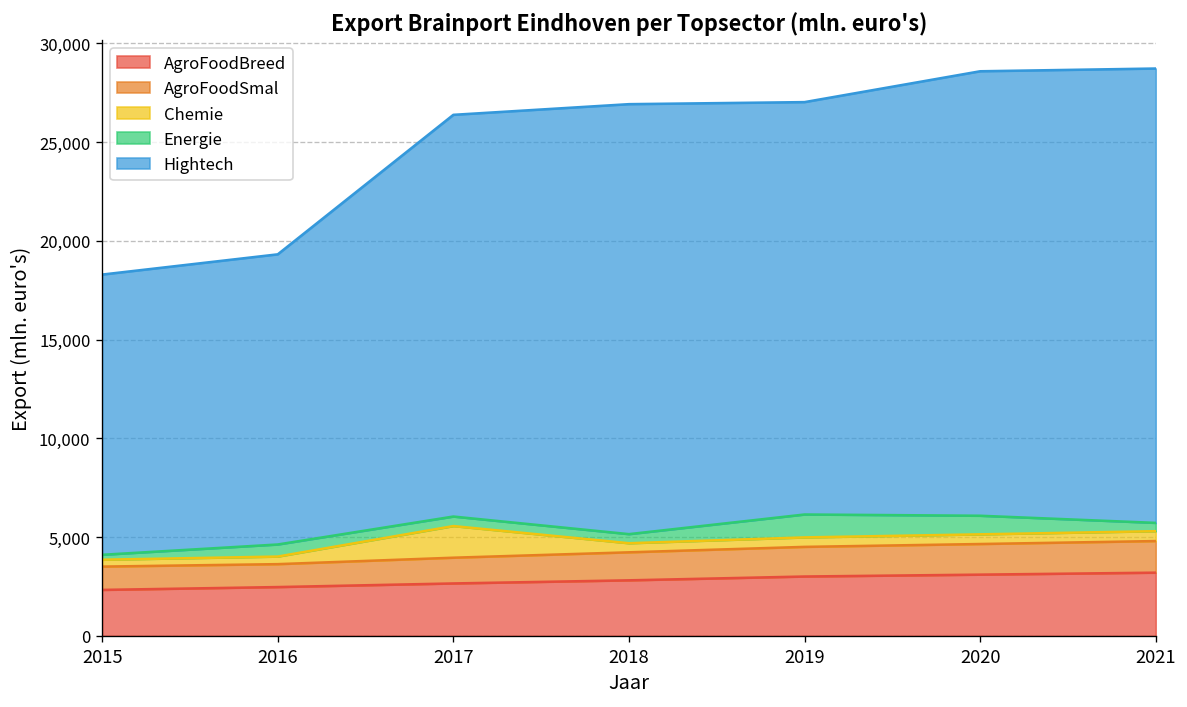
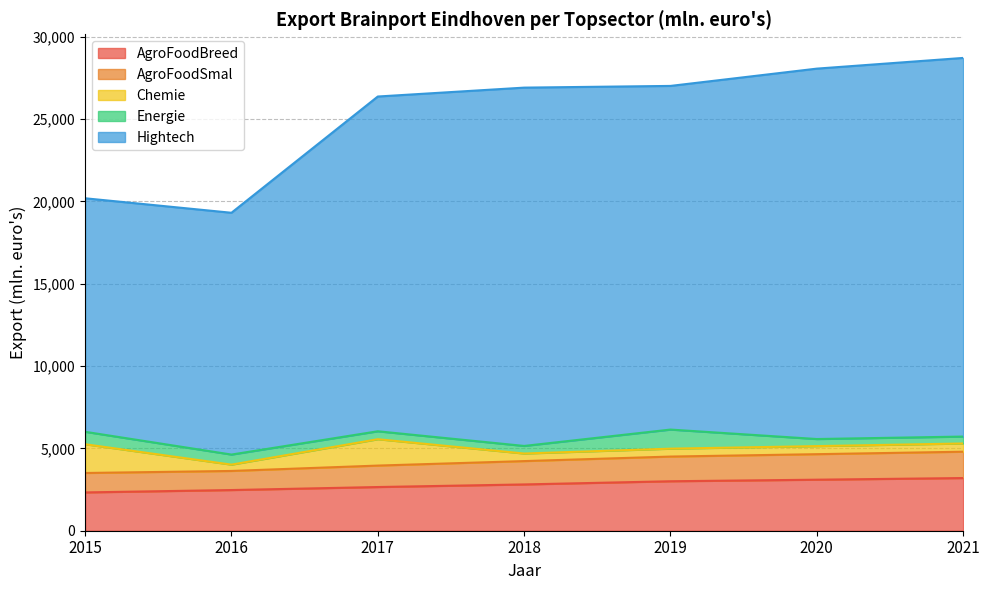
  {
    "Chemie": {
-     "2015": "300",
+     "2015": "1,700",
      "2016": "400",
      "2017": "1,600",
      "2018": "500",
      "2019": "500",
      "2020": "500",
      "2021": "500"
    },
    "Energie": {
-     "2015": "200",
+     "2015": "800",
      "2016": "600",
      "2017": "500",
      "2018": "500",
      "2019": "1,200",
-     "2020": "900",
+     "2020": "400",
      "2021": "400"
    },
    "Hightech": {
      "2015": "14,200",
      "2016": "14,700",
      "2017": "20,300",
      "2018": "21,800",
      "2019": "20,900",
      "2020": "22,500",
      "2021": "23,000"
    }
  }
